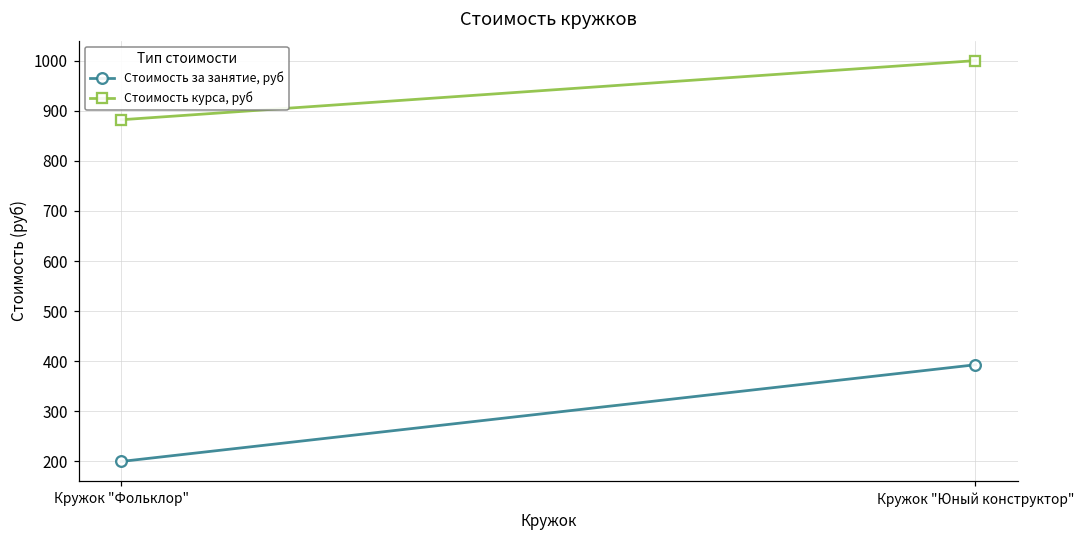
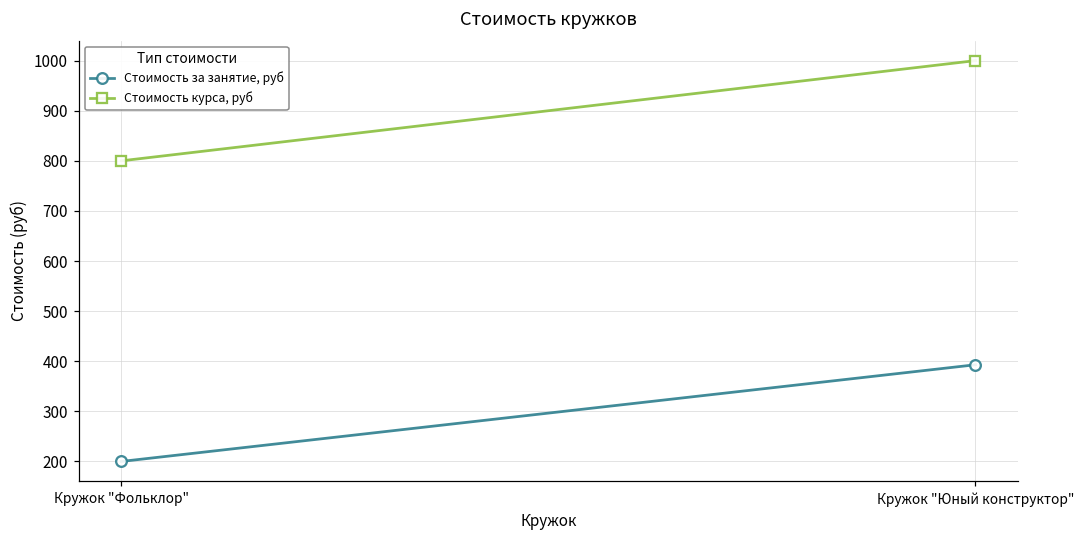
  {
    "Стоимость за занятие, руб": {
      "Кружок \"Фольклор\"": 200,
      "Кружок \"Юный конструктор\"": 390
    },
    "Стоимость курса, руб": {
-     "Кружок \"Фольклор\"": 880,
+     "Кружок \"Фольклор\"": 800,
      "Кружок \"Юный конструктор\"": 1000
    }
  }
